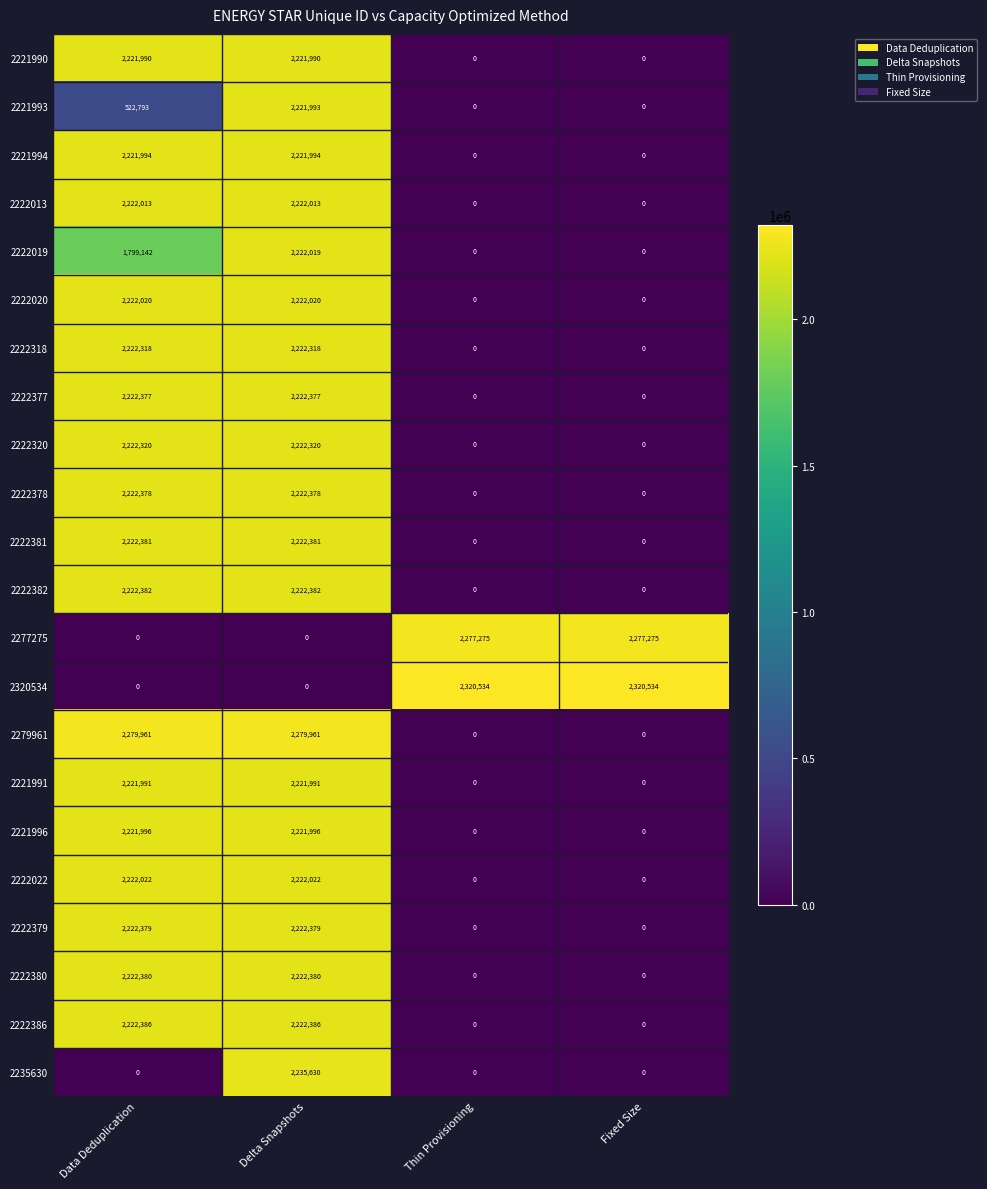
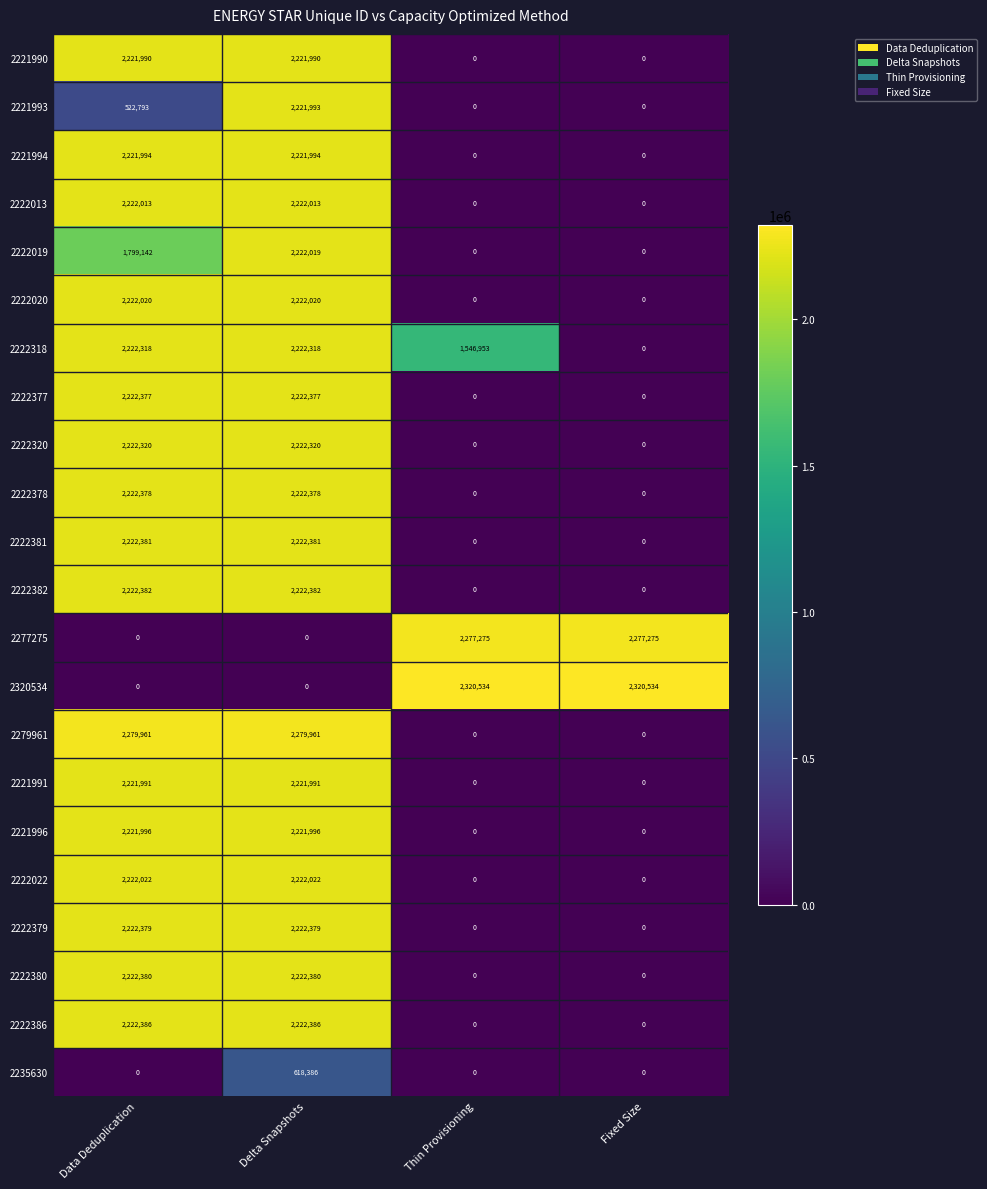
  {
    "2221990": {
      "Data Deduplication": "2,221,990",
      "Delta Snapshots": "2,221,990",
      "Thin Provisioning": "0",
      "Fixed Size": "0"
    },
    "2221993": {
      "Data Deduplication": "522,793",
      "Delta Snapshots": "2,221,993",
      "Thin Provisioning": "0",
      "Fixed Size": "0"
    },
    "2221994": {
      "Data Deduplication": "2,221,994",
      "Delta Snapshots": "2,221,994",
      "Thin Provisioning": "0",
      "Fixed Size": "0"
    },
    "2222013": {
      "Data Deduplication": "2,222,013",
      "Delta Snapshots": "2,222,013",
      "Thin Provisioning": "0",
      "Fixed Size": "0"
    },
    "2222019": {
      "Data Deduplication": "1,799,142",
      "Delta Snapshots": "2,222,019",
      "Thin Provisioning": "0",
      "Fixed Size": "0"
    },
    "2222020": {
      "Data Deduplication": "2,222,020",
      "Delta Snapshots": "2,222,020",
      "Thin Provisioning": "0",
      "Fixed Size": "0"
    },
    "2222318": {
      "Data Deduplication": "2,222,318",
      "Delta Snapshots": "2,222,318",
-     "Thin Provisioning": "0",
+     "Thin Provisioning": "1,546,953",
      "Fixed Size": "0"
    },
    "2222377": {
      "Data Deduplication": "2,222,377",
      "Delta Snapshots": "2,222,377",
      "Thin Provisioning": "0",
      "Fixed Size": "0"
    },
    "2222320": {
      "Data Deduplication": "2,222,320",
      "Delta Snapshots": "2,222,320",
      "Thin Provisioning": "0",
      "Fixed Size": "0"
    },
    "2222378": {
      "Data Deduplication": "2,222,378",
      "Delta Snapshots": "2,222,378",
      "Thin Provisioning": "0",
      "Fixed Size": "0"
    },
    "2222381": {
      "Data Deduplication": "2,222,381",
      "Delta Snapshots": "2,222,381",
      "Thin Provisioning": "0",
      "Fixed Size": "0"
    },
    "2222382": {
      "Data Deduplication": "2,222,382",
      "Delta Snapshots": "2,222,382",
      "Thin Provisioning": "0",
      "Fixed Size": "0"
    },
    "2277275": {
      "Data Deduplication": "0",
      "Delta Snapshots": "0",
      "Thin Provisioning": "2,277,275",
      "Fixed Size": "2,277,275"
    },
    "2320534": {
      "Data Deduplication": "0",
      "Delta Snapshots": "0",
      "Thin Provisioning": "2,320,534",
      "Fixed Size": "2,320,534"
    },
    "2279961": {
      "Data Deduplication": "2,279,961",
      "Delta Snapshots": "2,279,961",
      "Thin Provisioning": "0",
      "Fixed Size": "0"
    },
    "2221991": {
      "Data Deduplication": "2,221,991",
      "Delta Snapshots": "2,221,991",
      "Thin Provisioning": "0",
      "Fixed Size": "0"
    },
    "2221996": {
      "Data Deduplication": "2,221,996",
      "Delta Snapshots": "2,221,996",
      "Thin Provisioning": "0",
      "Fixed Size": "0"
    },
    "2222022": {
      "Data Deduplication": "2,222,022",
      "Delta Snapshots": "2,222,022",
      "Thin Provisioning": "0",
      "Fixed Size": "0"
    },
    "2222379": {
      "Data Deduplication": "2,222,379",
      "Delta Snapshots": "2,222,379",
      "Thin Provisioning": "0",
      "Fixed Size": "0"
    },
    "2222380": {
      "Data Deduplication": "2,222,380",
      "Delta Snapshots": "2,222,380",
      "Thin Provisioning": "0",
      "Fixed Size": "0"
    },
    "2222386": {
      "Data Deduplication": "2,222,386",
      "Delta Snapshots": "2,222,386",
      "Thin Provisioning": "0",
      "Fixed Size": "0"
    },
    "2235630": {
      "Data Deduplication": "0",
-     "Delta Snapshots": "2,235,630",
+     "Delta Snapshots": "618,386",
      "Thin Provisioning": "0",
      "Fixed Size": "0"
    }
  }
